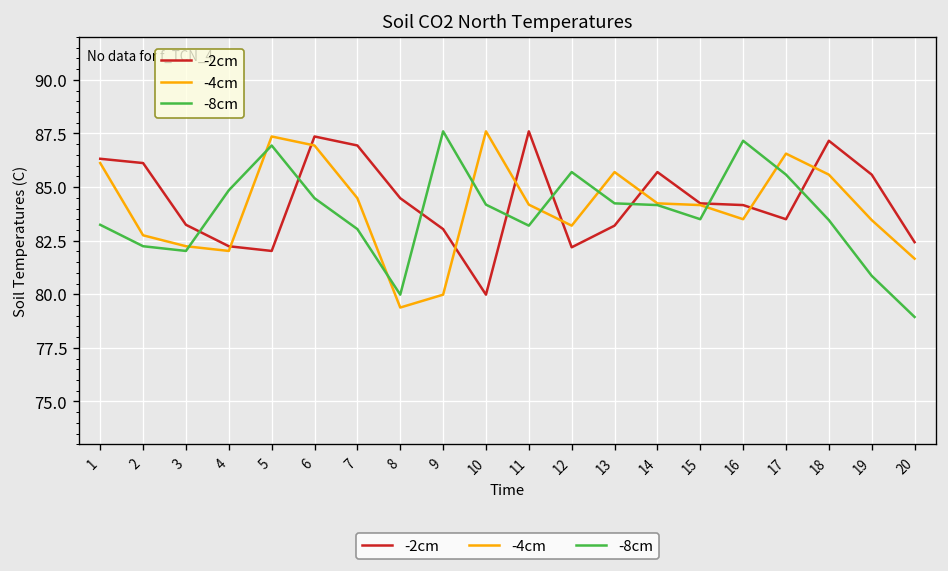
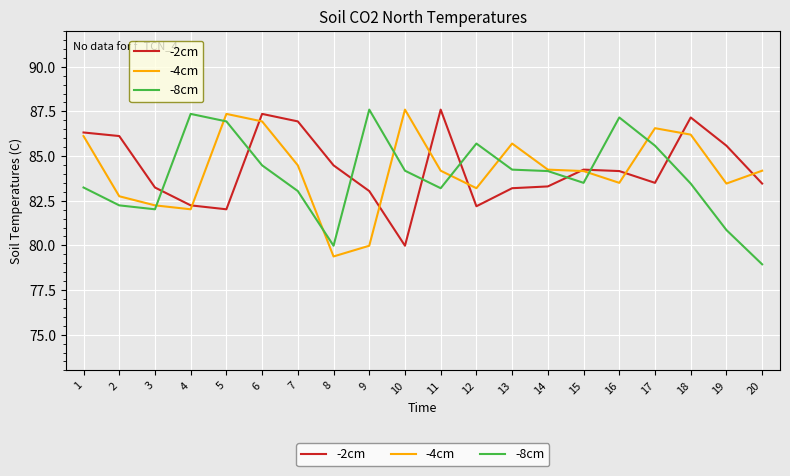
  {
    "-2cm": {
      "1": 86.3,
      "2": 86.1,
      "3": 83.2,
      "4": 82.2,
      "5": 82.0,
      "6": 87.4,
      "7": 86.9,
      "8": 84.5,
      "9": 83.0,
      "10": 80.0,
      "11": 87.6,
      "12": 82.2,
      "13": 83.2,
-     "14": 85.7,
+     "14": 83.3,
      "16": 84.2,
      "17": 83.5,
      "18": 87.2,
      "19": 85.6,
-     "20": 82.4
+     "20": 83.5
    },
    "-4cm": {
      "1": 86.1,
      "2": 82.8,
      "3": 82.2,
      "4": 82.0,
      "5": 87.4,
      "6": 86.9,
      "7": 84.5,
      "8": 79.4,
      "9": 80.0,
      "10": 87.6,
      "11": 84.2,
      "12": 83.2,
      "13": 85.7,
      "16": 83.5,
      "17": 86.6,
-     "18": 85.6,
+     "18": 86.2,
      "19": 83.5,
-     "20": 81.7
+     "20": 84.2
    },
    "-8cm": {
      "1": 83.2,
      "2": 82.2,
      "3": 82.0,
-     "4": 84.9,
+     "4": 87.4,
      "5": 86.9,
      "6": 84.5,
      "7": 83.0,
      "8": 80.0,
      "9": 87.6,
      "10": 84.2,
      "11": 83.2,
      "12": 85.7,
      "13": 84.2,
      "15": 83.5,
      "16": 87.2,
      "17": 85.6,
      "18": 83.5,
      "19": 80.9,
      "20": 78.9
    }
  }
